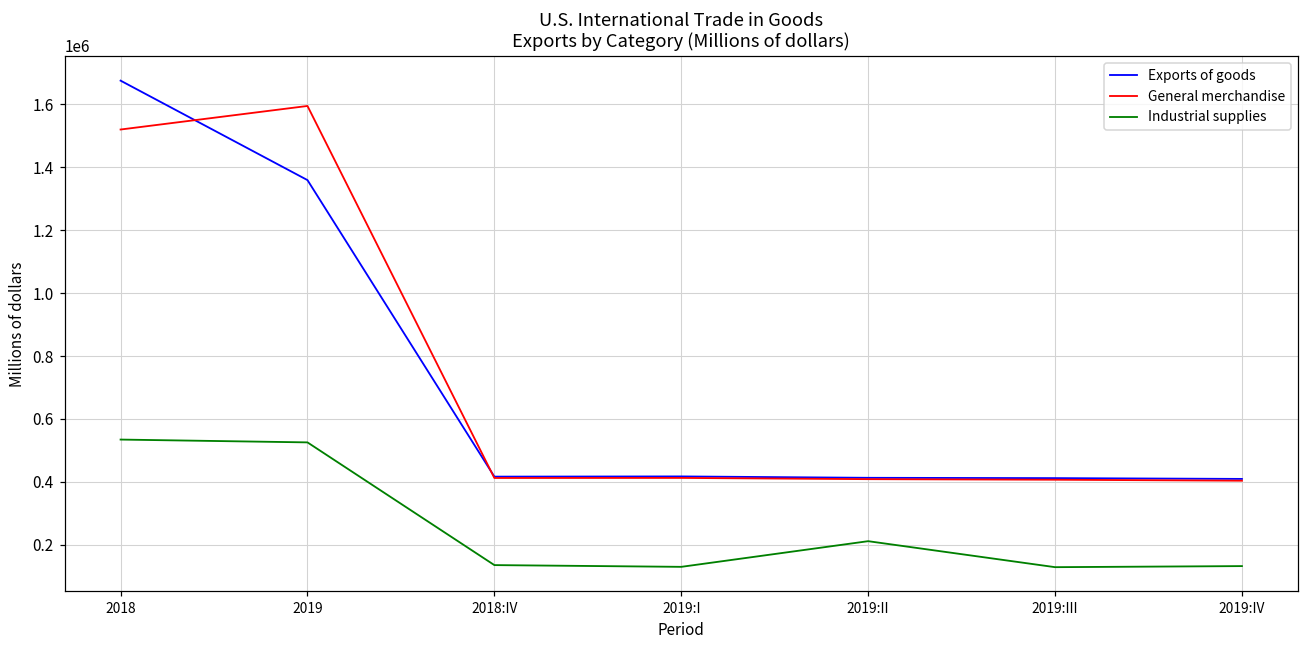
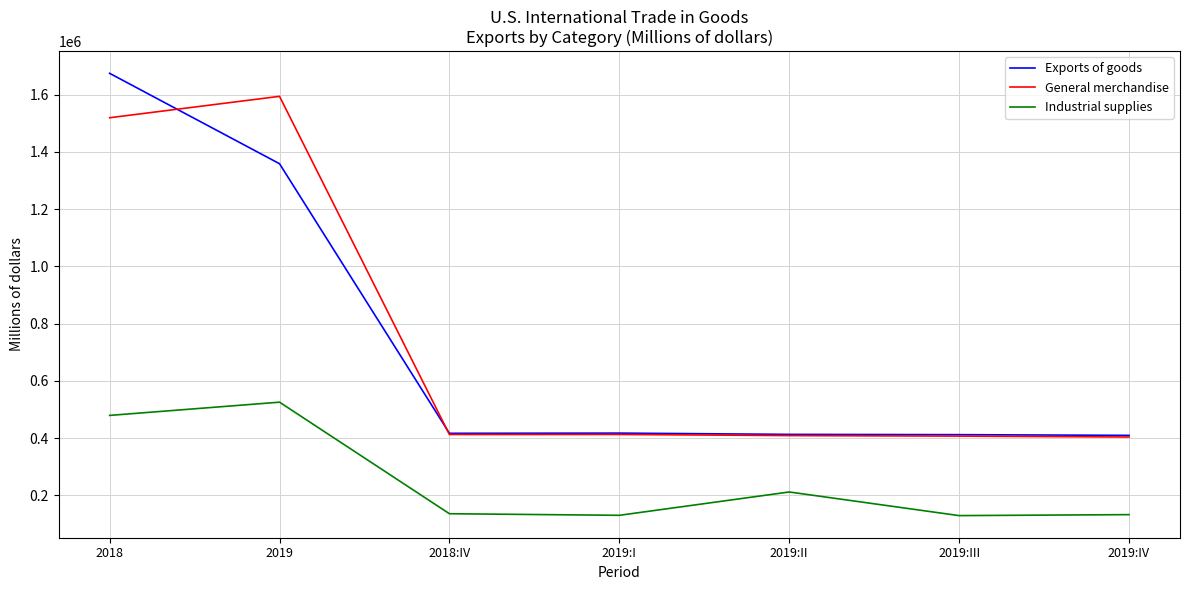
  {
    "Exports of goods": {
      "2018": 1670000,
      "2019": 1360000
    },
    "General merchandise": {
      "2018": 1520000,
      "2019": 1590000
    },
    "Industrial supplies": {
-     "2018": 530000,
+     "2018": 480000,
      "2019": 530000,
      "2018:IV": 140000,
      "2019:I": 130000,
      "2019:II": 210000,
      "2019:III": 130000,
      "2019:IV": 130000
    }
  }
